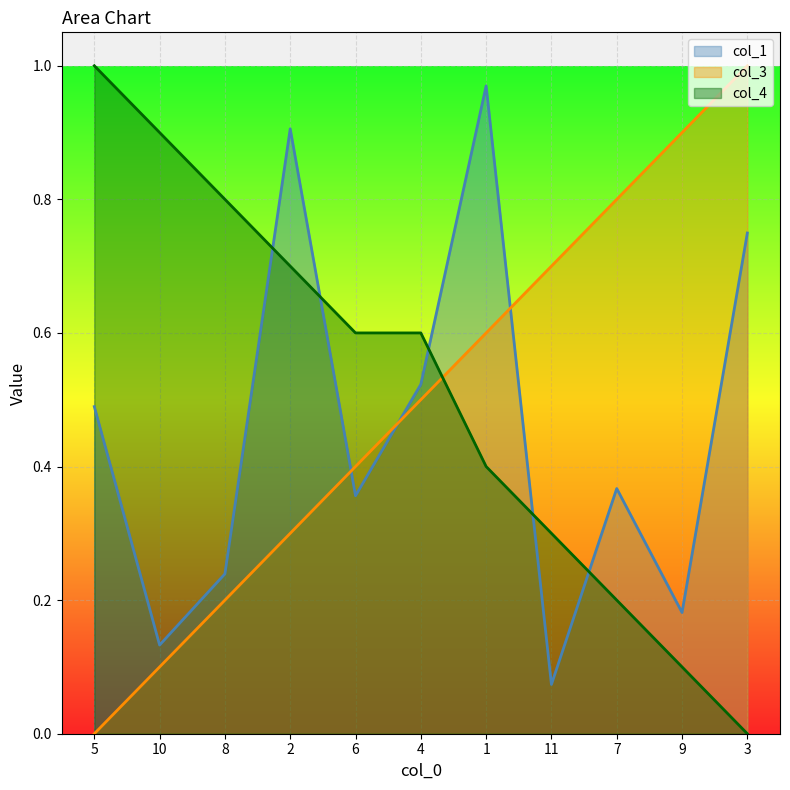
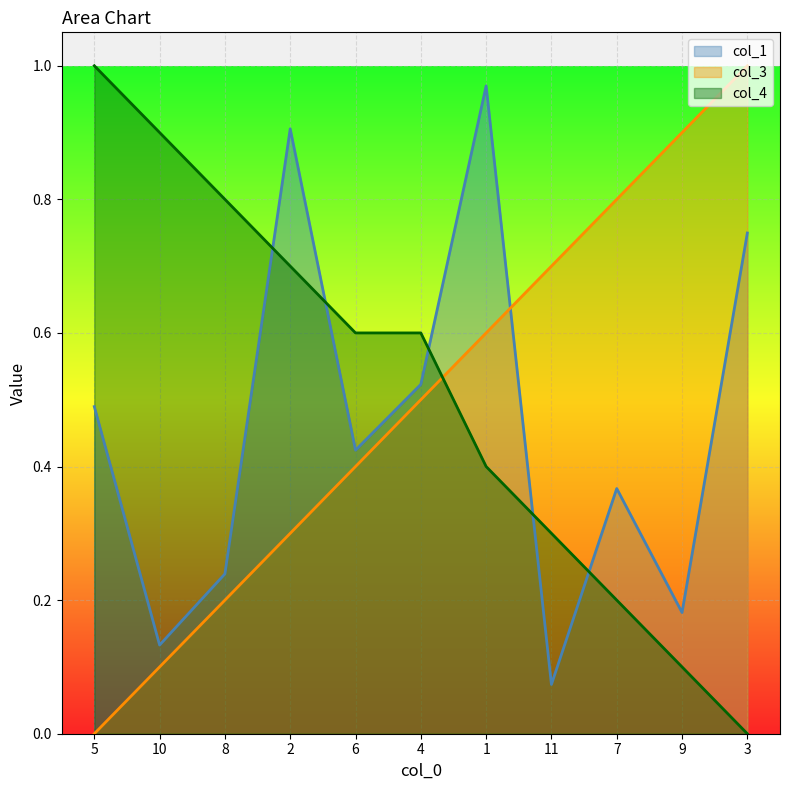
  {
    "col_1": {
      "5": 0.49,
      "10": 0.13,
      "8": 0.24,
      "2": 0.91,
-     "6": 0.36,
+     "6": 0.42,
      "4": 0.52,
      "1": 0.97,
      "11": 0.07,
      "7": 0.37,
      "9": 0.18,
      "3": 0.75
    },
    "col_3": {
      "5": 0.00,
      "10": 0.10,
      "8": 0.20,
      "2": 0.30,
      "6": 0.40,
      "4": 0.50,
      "1": 0.60,
      "11": 0.70,
      "7": 0.80,
      "9": 0.90
    },
    "col_4": {
      "5": 1.00,
      "10": 0.90,
      "8": 0.80,
      "2": 0.70,
      "6": 0.60,
      "4": 0.60,
      "1": 0.40,
      "11": 0.30,
      "7": 0.20,
      "9": 0.10,
      "3": 0.00
    }
  }
